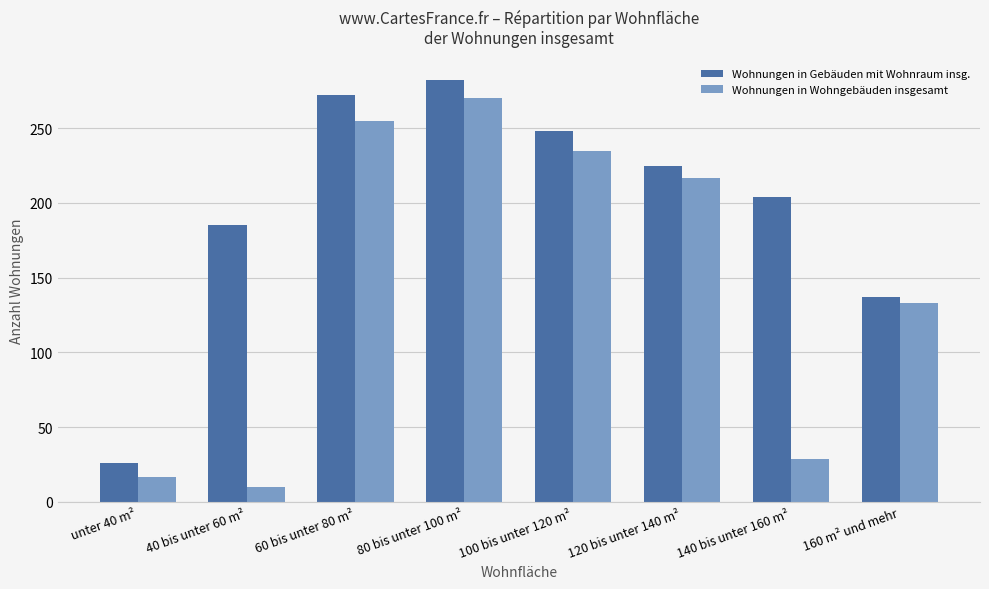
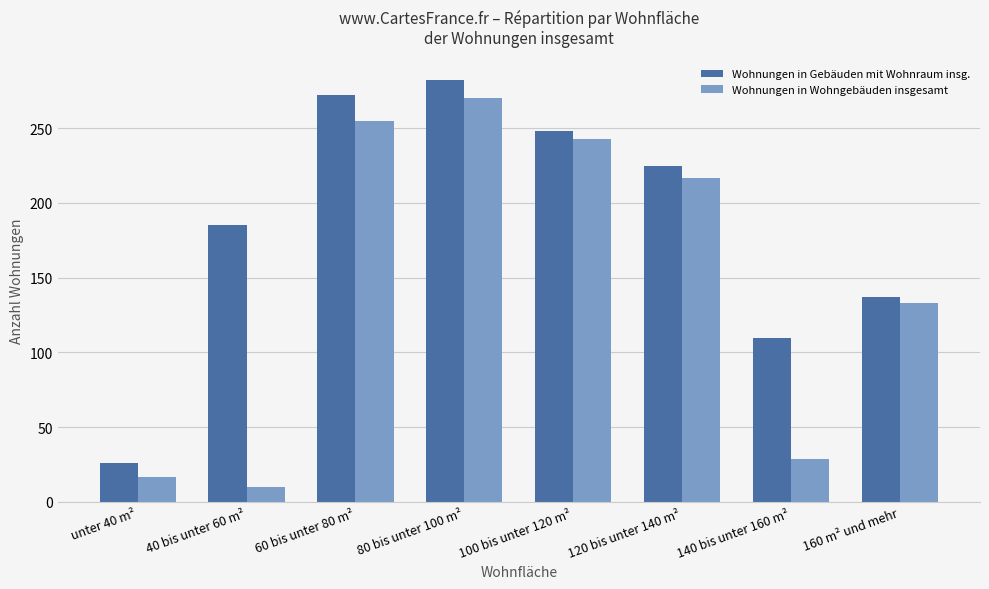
  {
    "Wohnungen in Gebäuden mit Wohnraum insg.": {
      "unter 40 m²": 26,
      "40 bis unter 60 m²": 185,
      "60 bis unter 80 m²": 272,
      "80 bis unter 100 m²": 282,
      "100 bis unter 120 m²": 248,
      "120 bis unter 140 m²": 225,
-     "140 bis unter 160 m²": 204,
+     "140 bis unter 160 m²": 110,
      "160 m² und mehr": 137
    },
    "Wohnungen in Wohngebäuden insgesamt": {
      "unter 40 m²": 17,
      "40 bis unter 60 m²": 10,
      "60 bis unter 80 m²": 255,
      "80 bis unter 100 m²": 270,
-     "100 bis unter 120 m²": 235,
+     "100 bis unter 120 m²": 243,
      "120 bis unter 140 m²": 217,
      "140 bis unter 160 m²": 29,
      "160 m² und mehr": 133
    }
  }
